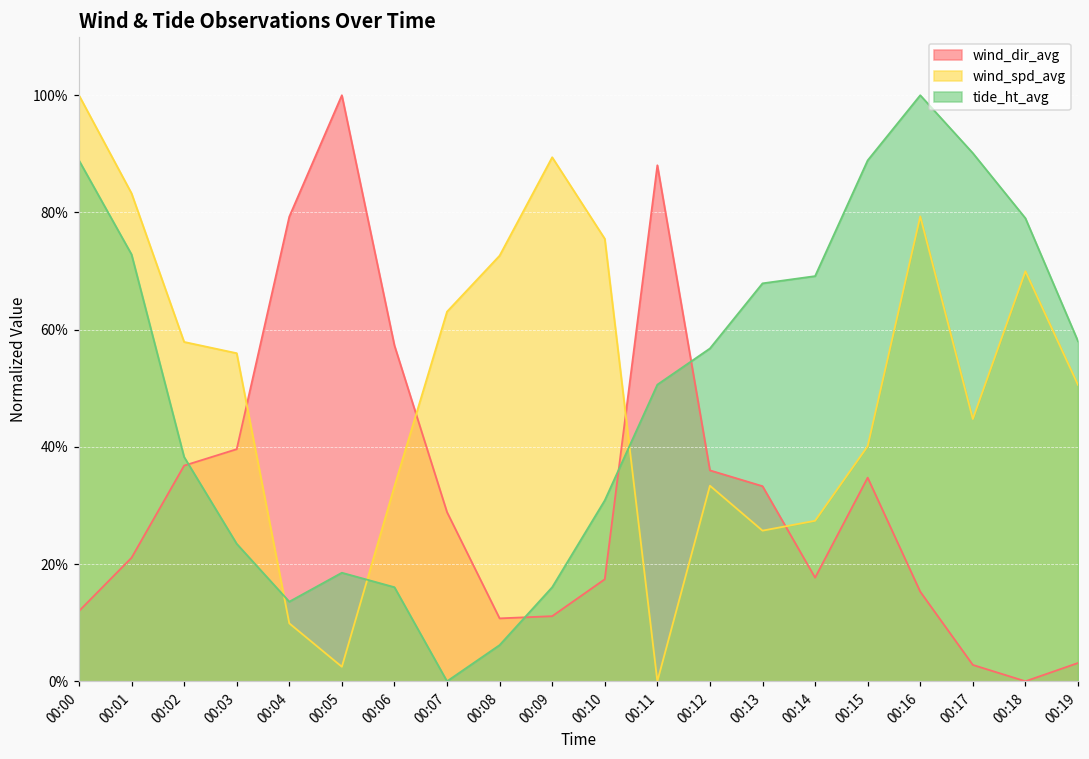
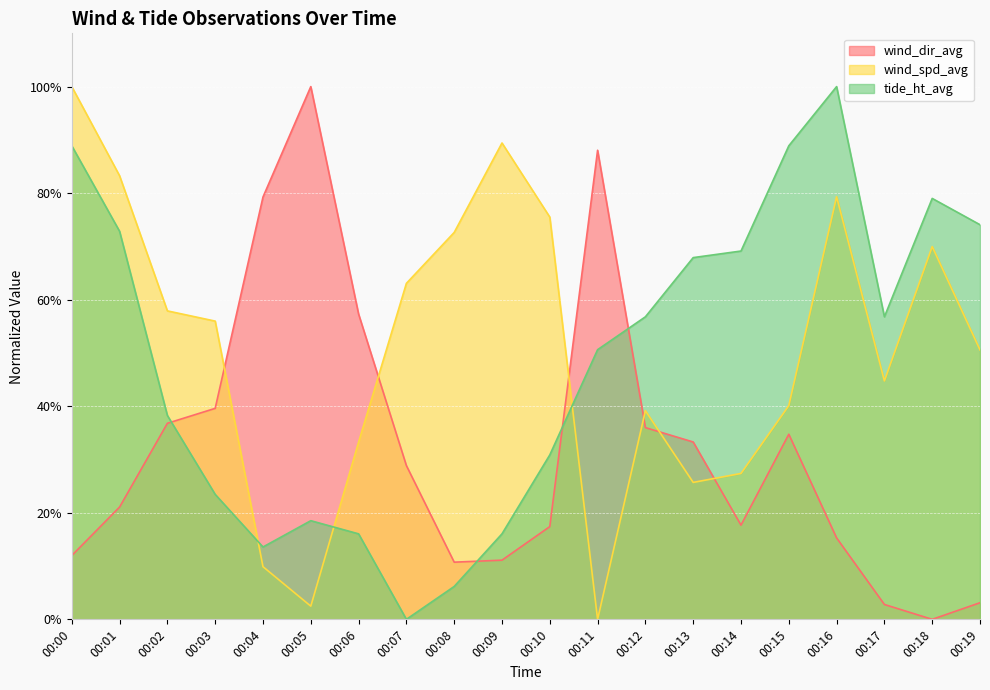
  {
    "wind_dir_avg": {
      "00:00": "12%",
      "00:01": "21%",
      "00:02": "37%",
      "00:03": "40%",
      "00:04": "79%",
      "00:05": "100%",
      "00:06": "57%",
      "00:07": "29%",
      "00:08": "11%",
      "00:09": "11%",
      "00:10": "17%",
      "00:11": "88%",
      "00:12": "36%",
      "00:13": "33%",
      "00:14": "18%",
      "00:15": "35%",
      "00:16": "15%",
      "00:17": "3%",
      "00:18": "0%",
      "00:19": "3%"
    },
    "wind_spd_avg": {
      "00:00": "100%",
      "00:01": "83%",
      "00:02": "58%",
      "00:03": "56%",
      "00:04": "10%",
      "00:05": "2%",
      "00:06": "33%",
      "00:07": "63%",
      "00:08": "73%",
      "00:09": "89%",
      "00:10": "76%",
      "00:11": "0%",
-     "00:12": "33%",
+     "00:12": "39%",
      "00:13": "26%",
      "00:14": "27%",
      "00:15": "40%",
      "00:16": "79%",
      "00:17": "45%",
      "00:18": "70%",
      "00:19": "51%"
    },
    "tide_ht_avg": {
      "00:00": "89%",
      "00:01": "73%",
      "00:02": "38%",
      "00:03": "23%",
      "00:04": "14%",
      "00:05": "19%",
      "00:06": "16%",
      "00:07": "0%",
      "00:08": "6%",
      "00:09": "16%",
      "00:10": "31%",
      "00:11": "51%",
      "00:12": "57%",
      "00:13": "68%",
      "00:14": "69%",
      "00:15": "89%",
      "00:16": "100%",
-     "00:17": "90%",
+     "00:17": "57%",
      "00:18": "79%",
-     "00:19": "58%"
+     "00:19": "74%"
    }
  }
